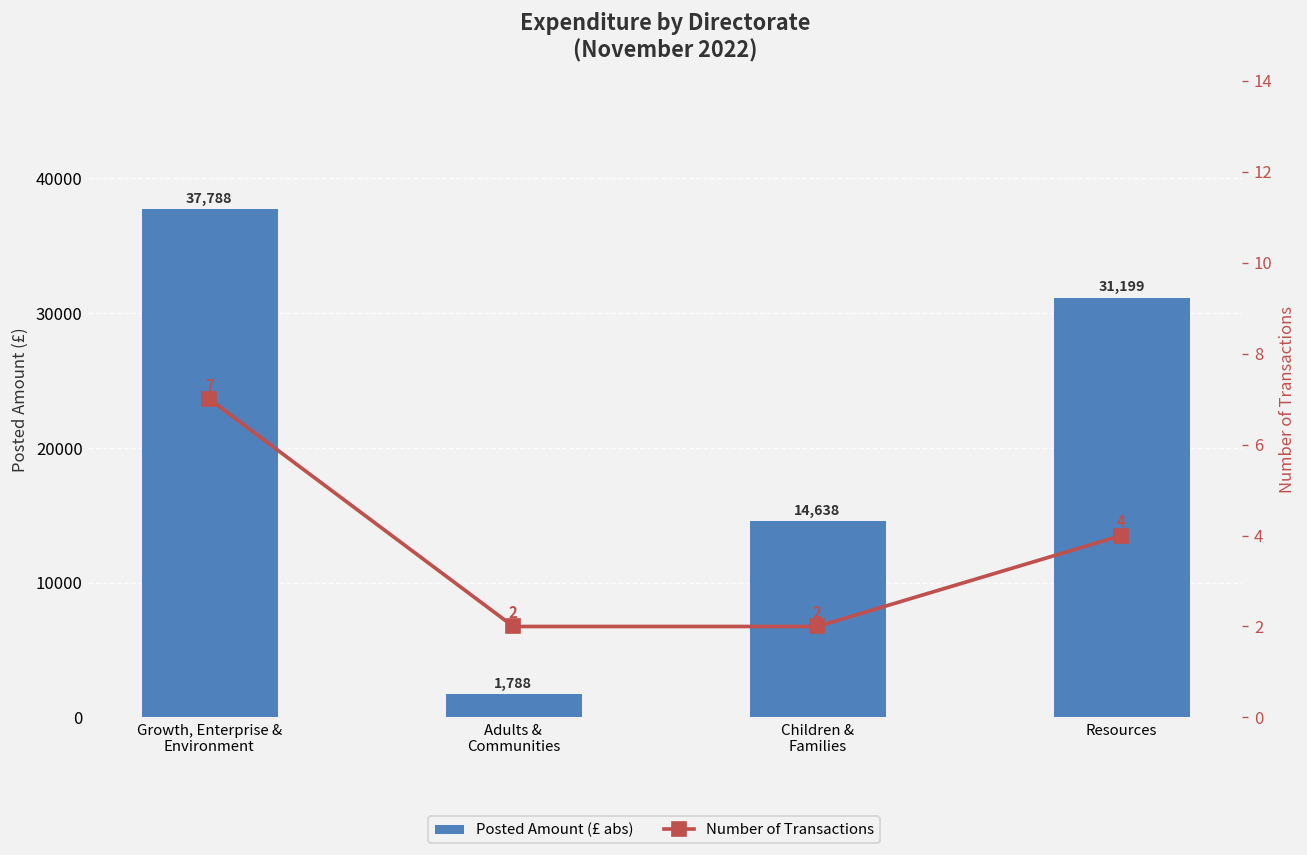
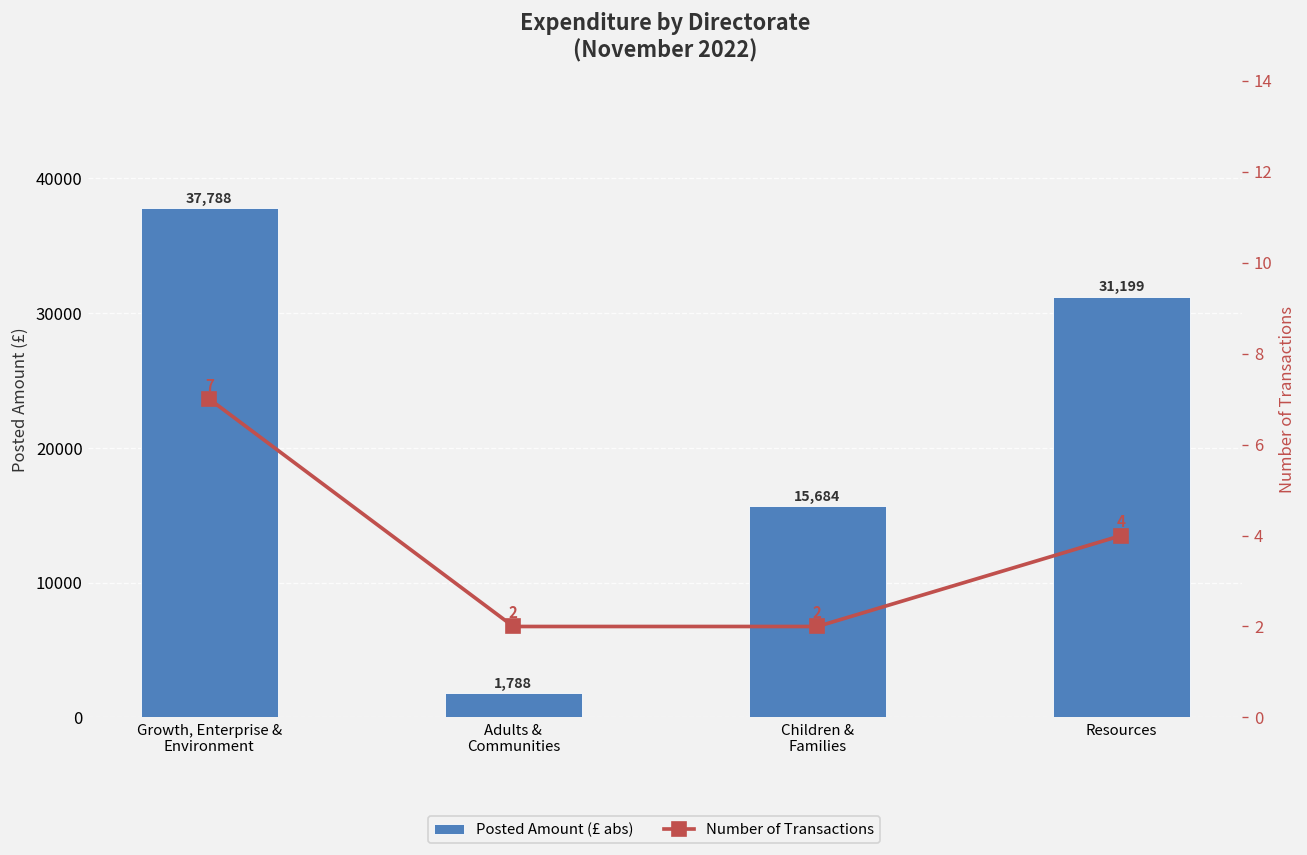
  {
    "Posted Amount (£ abs)": {
      "Growth, Enterprise & Environment": "37,788",
      "Adults & Communities": "1,788",
-     "Children & Families": "14,638",
+     "Children & Families": "15,684",
      "Resources": "31,199"
    },
    "Number of Transactions": {
      "Growth, Enterprise & Environment": "7",
      "Adults & Communities": "2",
      "Children & Families": "2",
      "Resources": "4"
    }
  }
